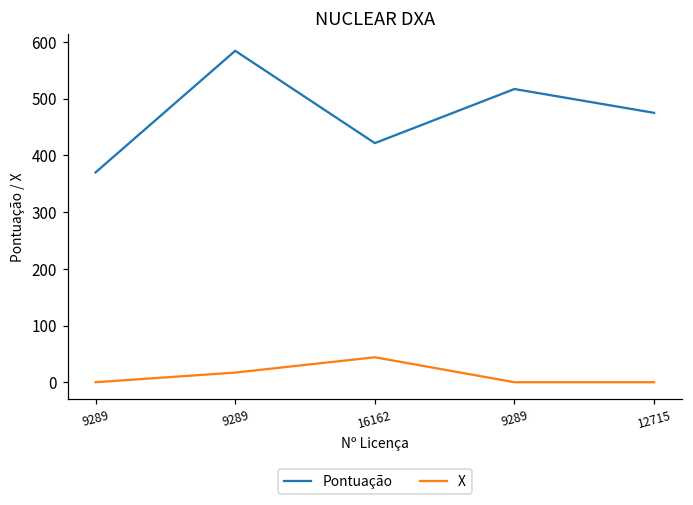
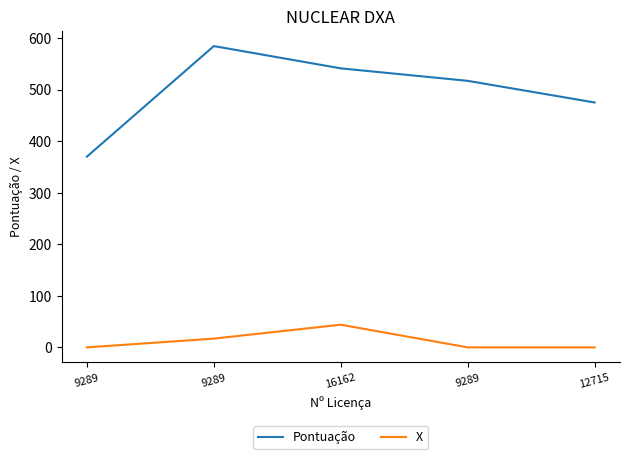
  {
    "Pontuação": {
-     "16162": 420,
+     "16162": 540,
      "12715": 480
    },
    "X": {
      "16162": 40,
      "12715": 0
    }
  }
